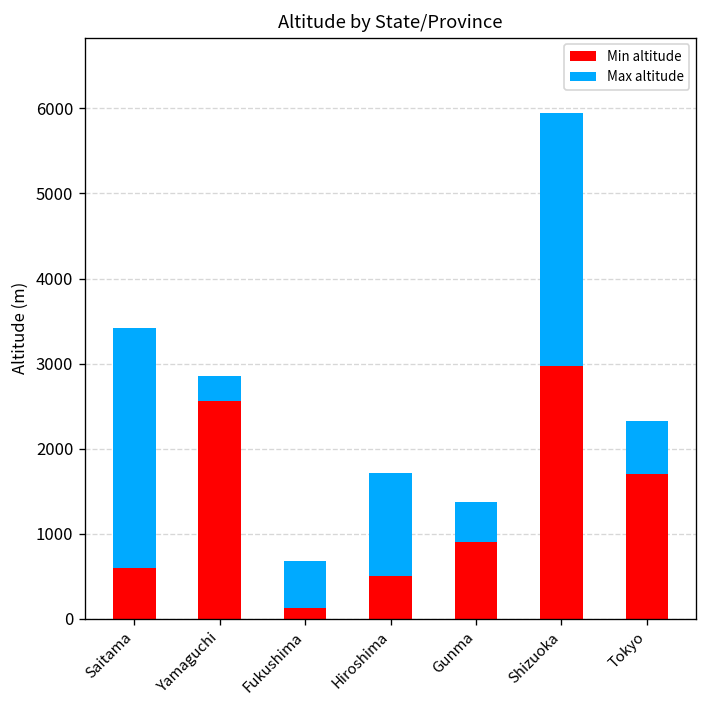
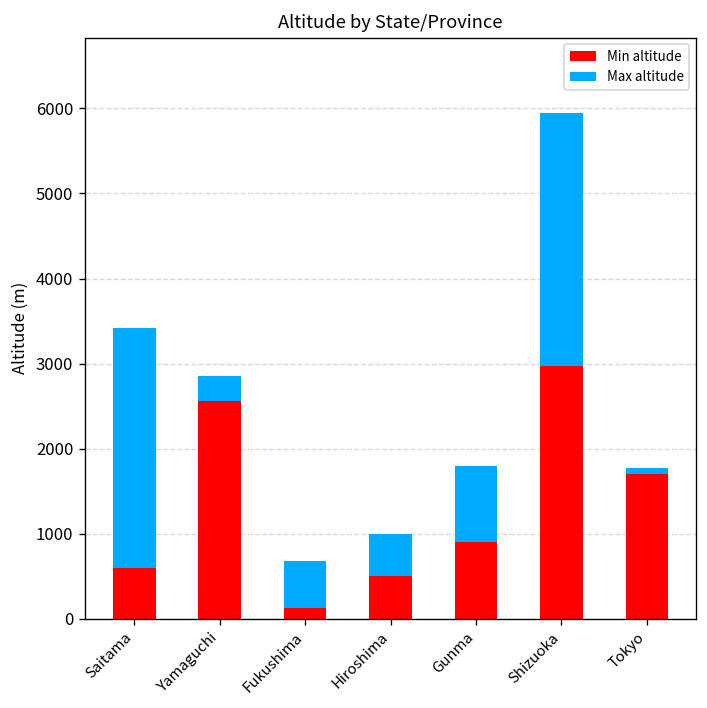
  {
    "Min altitude": {
      "Saitama": 600,
      "Yamaguchi": 2600,
      "Fukushima": 100,
      "Hiroshima": 500,
      "Gunma": 900,
      "Shizuoka": 3000,
      "Tokyo": 1700
    },
    "Max altitude": {
      "Saitama": 2800,
      "Yamaguchi": 300,
      "Fukushima": 600,
-     "Hiroshima": 1200,
-     "Gunma": 500,
+     "Hiroshima": 500,
+     "Gunma": 900,
      "Shizuoka": 3000,
-     "Tokyo": 600
+     "Tokyo": 100
    }
  }
